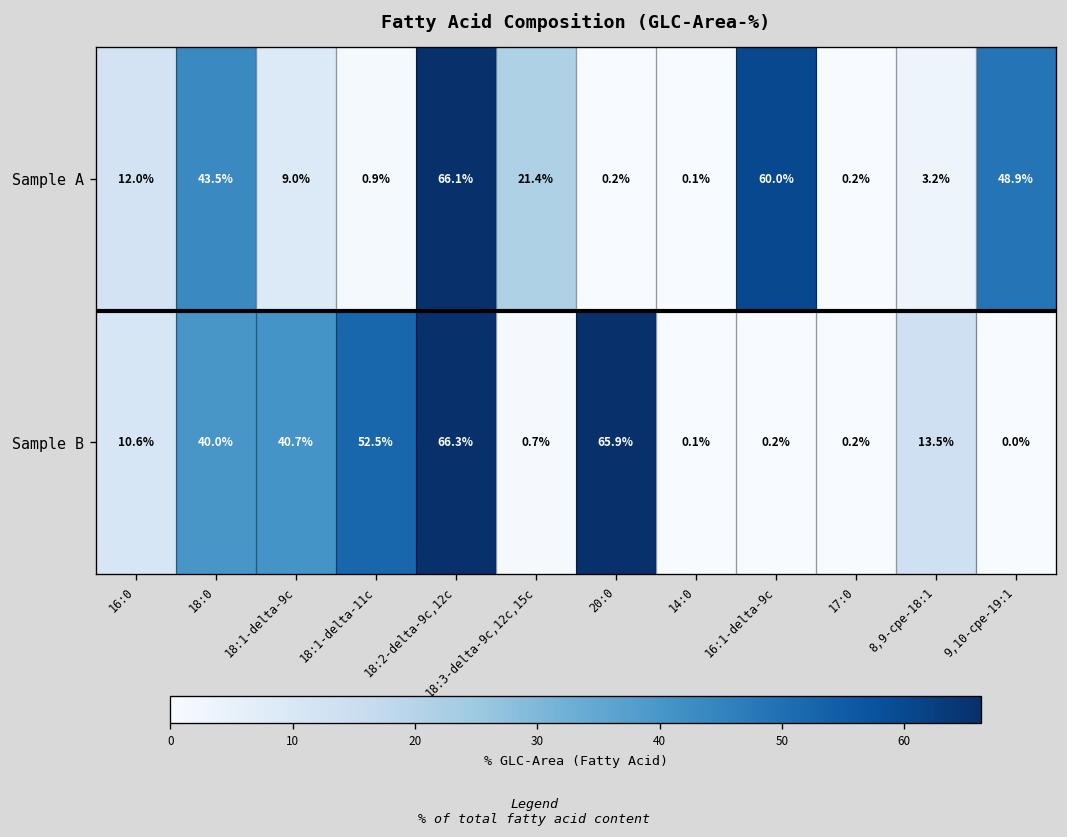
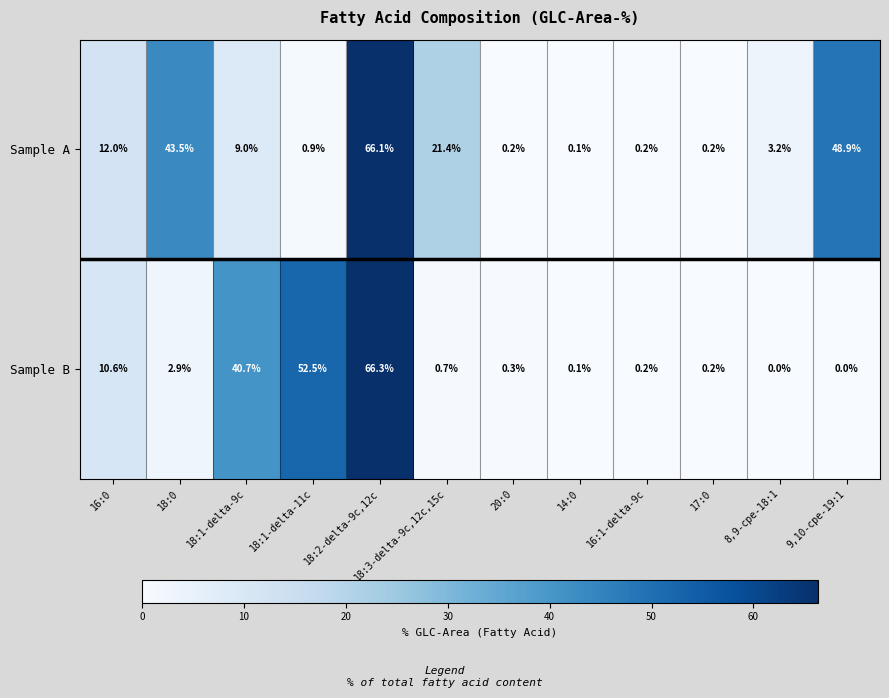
  {
    "Sample A": {
      "16:0": "12.0%",
      "18:0": "43.5%",
      "18:1-delta-9c": "9.0%",
      "18:1-delta-11c": "0.9%",
      "18:2-delta-9c,12c": "66.1%",
      "18:3-delta-9c,12c,15c": "21.4%",
      "20:0": "0.2%",
      "14:0": "0.1%",
-     "16:1-delta-9c": "60.0%",
+     "16:1-delta-9c": "0.2%",
      "17:0": "0.2%",
      "8,9-cpe-18:1": "3.2%",
      "9,10-cpe-19:1": "48.9%"
    },
    "Sample B": {
      "16:0": "10.6%",
-     "18:0": "40.0%",
+     "18:0": "2.9%",
      "18:1-delta-9c": "40.7%",
      "18:1-delta-11c": "52.5%",
      "18:2-delta-9c,12c": "66.3%",
      "18:3-delta-9c,12c,15c": "0.7%",
-     "20:0": "65.9%",
+     "20:0": "0.3%",
      "14:0": "0.1%",
      "16:1-delta-9c": "0.2%",
      "17:0": "0.2%",
-     "8,9-cpe-18:1": "13.5%",
+     "8,9-cpe-18:1": "0.0%",
      "9,10-cpe-19:1": "0.0%"
    }
  }
